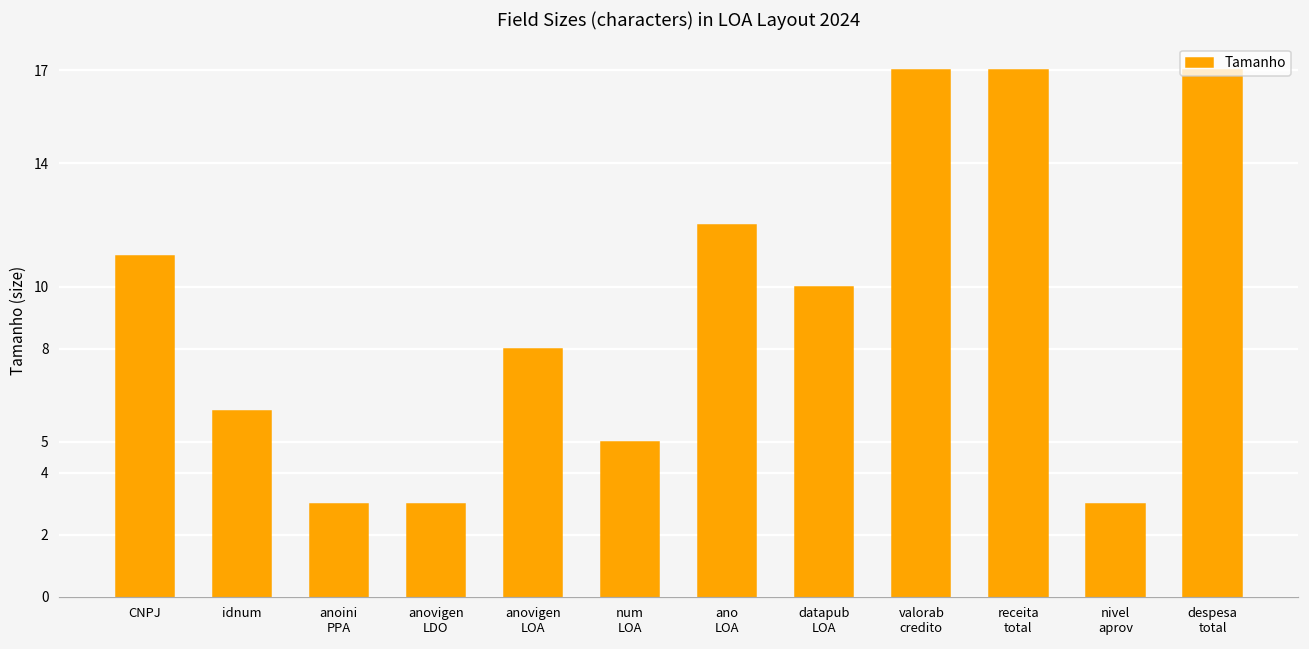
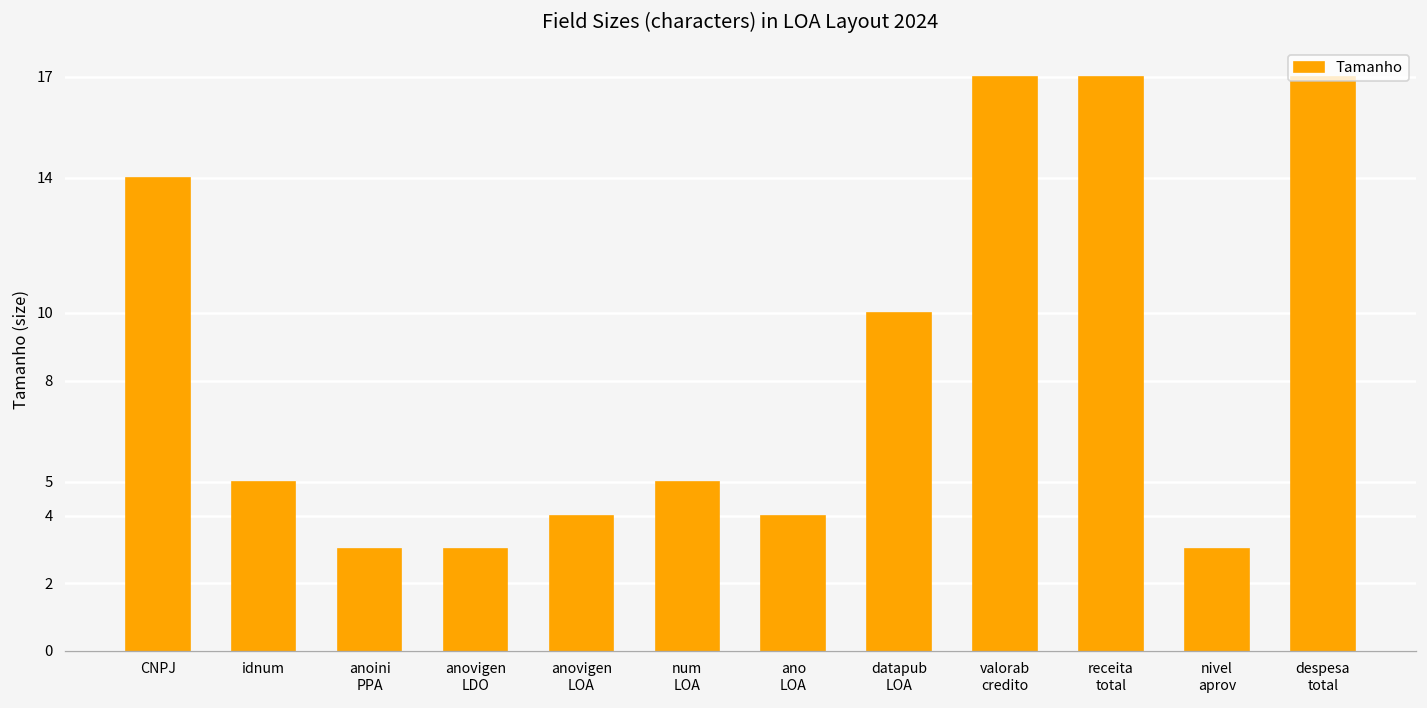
  {
-   "CNPJ": 11,
-   "idnum": 6,
+   "CNPJ": 14,
+   "idnum": 5,
    "anoini PPA": 3,
    "anovigen LDO": 3,
-   "anovigen LOA": 8,
+   "anovigen LOA": 4,
    "num LOA": 5,
-   "ano LOA": 12,
+   "ano LOA": 4,
    "datapub LOA": 10,
    "valorab credito": 17,
    "receita total": 17,
    "nivel aprov": 3
  }
